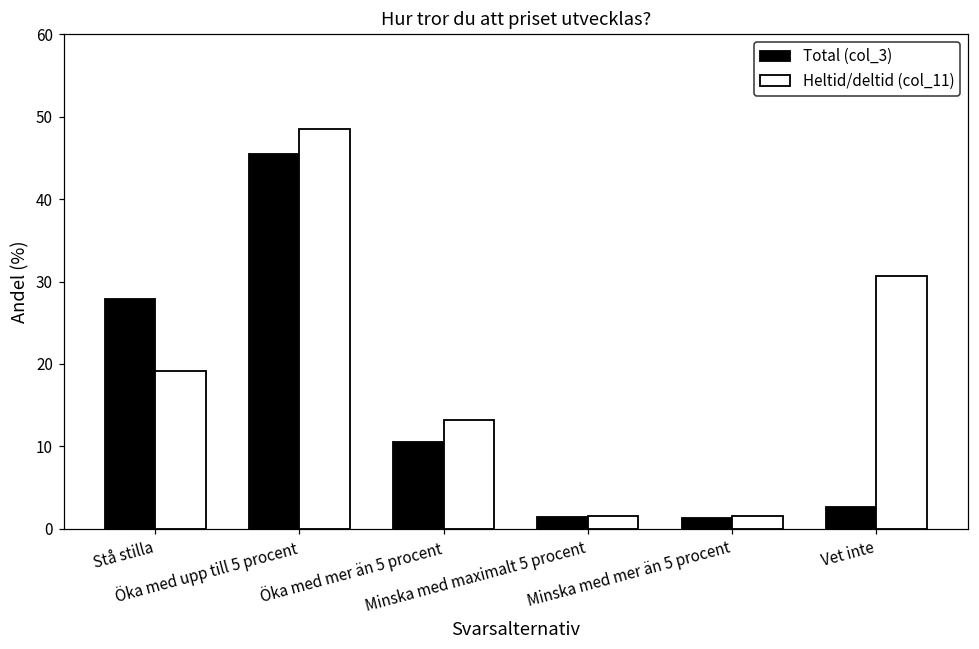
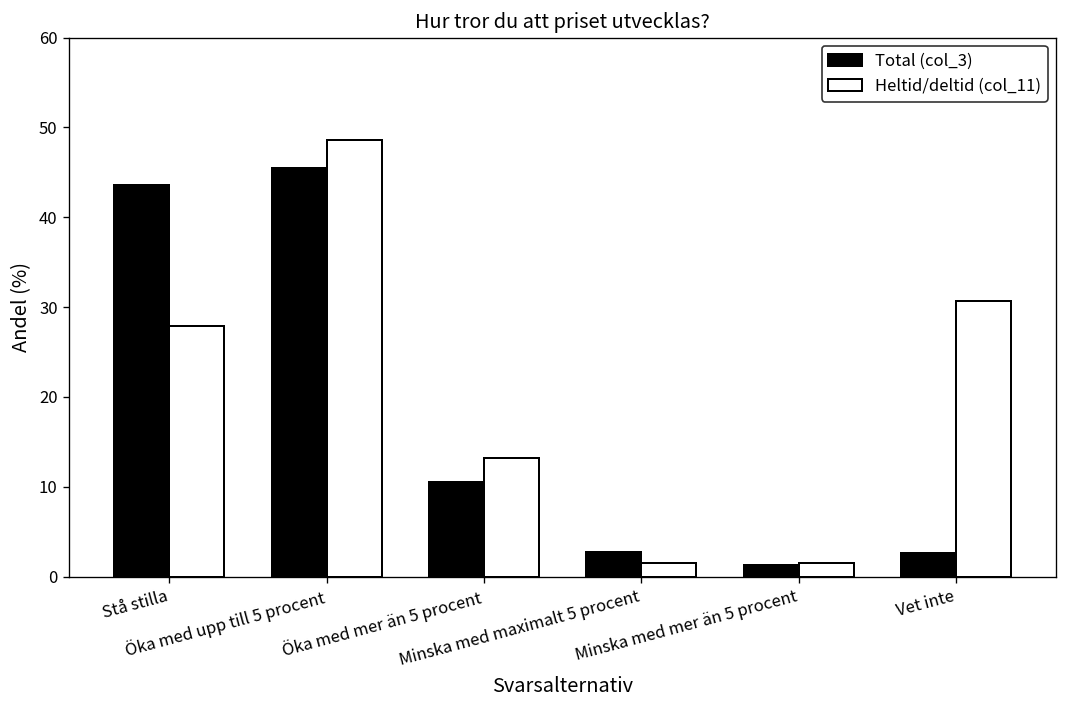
  {
    "Total (col_3)": {
-     "Stå stilla": 28,
+     "Stå stilla": 44,
      "Öka med upp till 5 procent": 45,
      "Öka med mer än 5 procent": 10,
-     "Minska med maximalt 5 procent": 1,
+     "Minska med maximalt 5 procent": 3,
      "Minska med mer än 5 procent": 1,
      "Vet inte": 3
    },
    "Heltid/deltid (col_11)": {
-     "Stå stilla": 19,
+     "Stå stilla": 28,
      "Öka med upp till 5 procent": 49,
      "Öka med mer än 5 procent": 13,
      "Minska med maximalt 5 procent": 2,
      "Minska med mer än 5 procent": 2,
      "Vet inte": 31
    }
  }
